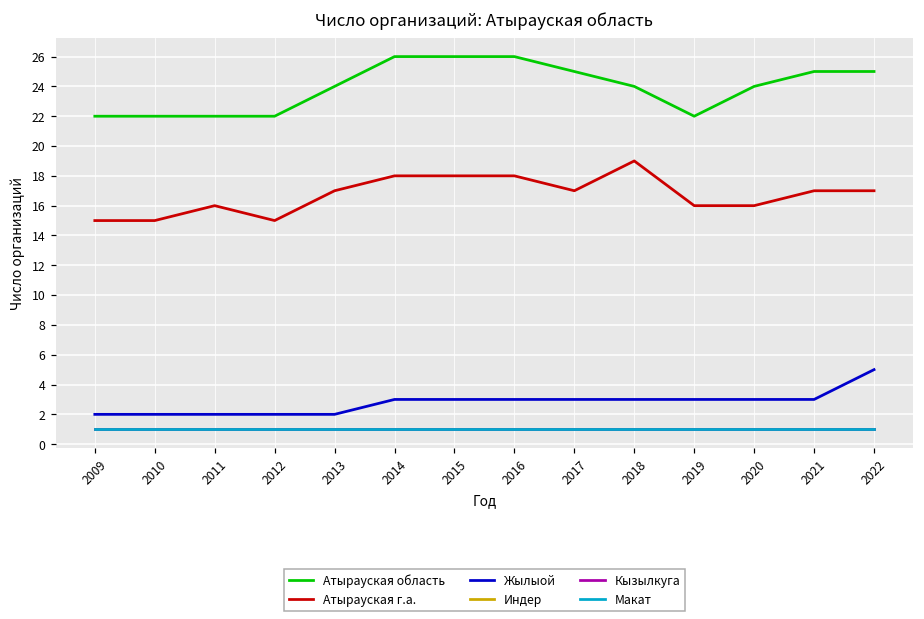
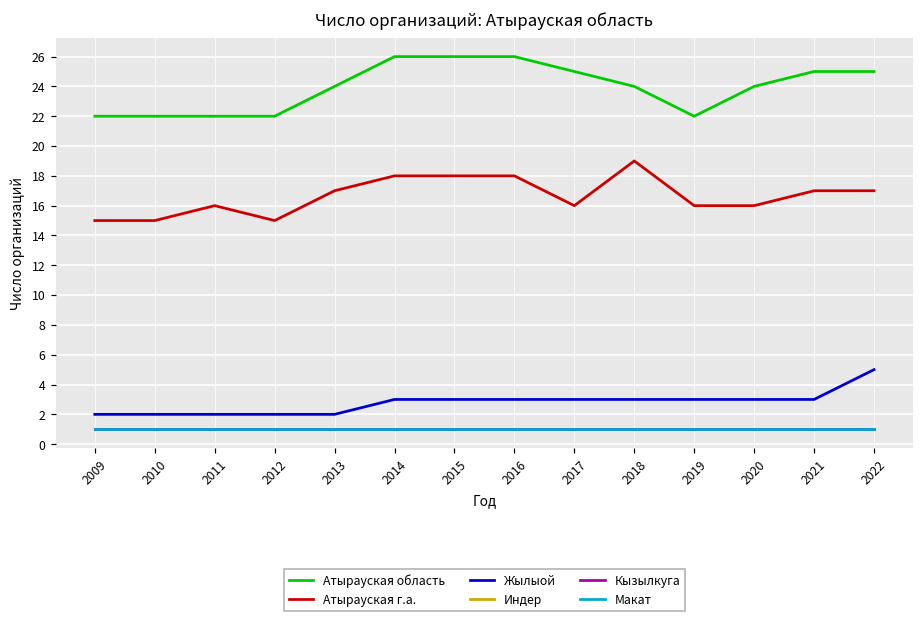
  {
    "Атырауская область": {
      "2009": 22,
      "2010": 22,
      "2011": 22,
      "2012": 22,
      "2013": 24,
      "2014": 26,
      "2015": 26,
      "2016": 26,
      "2017": 25,
      "2018": 24,
      "2019": 22,
      "2020": 24,
      "2021": 25,
      "2022": 25
    },
    "Атырауская г.а.": {
      "2009": 15,
      "2010": 15,
      "2011": 16,
      "2012": 15,
      "2013": 17,
      "2014": 18,
      "2015": 18,
      "2016": 18,
-     "2017": 17,
+     "2017": 16,
      "2018": 19,
      "2019": 16,
      "2020": 16,
      "2021": 17,
      "2022": 17
    },
    "Жылыой": {
      "2009": 2,
      "2010": 2,
      "2011": 2,
      "2012": 2,
      "2013": 2,
      "2014": 3,
      "2015": 3,
      "2016": 3,
      "2017": 3,
      "2018": 3,
      "2019": 3,
      "2020": 3,
      "2021": 3,
      "2022": 5
    },
    "Макат": {
      "2009": 1,
      "2010": 1,
      "2011": 1,
      "2012": 1,
      "2013": 1,
      "2014": 1,
      "2015": 1,
      "2016": 1,
      "2017": 1,
      "2018": 1,
      "2019": 1,
      "2020": 1,
      "2021": 1,
      "2022": 1
    }
  }
